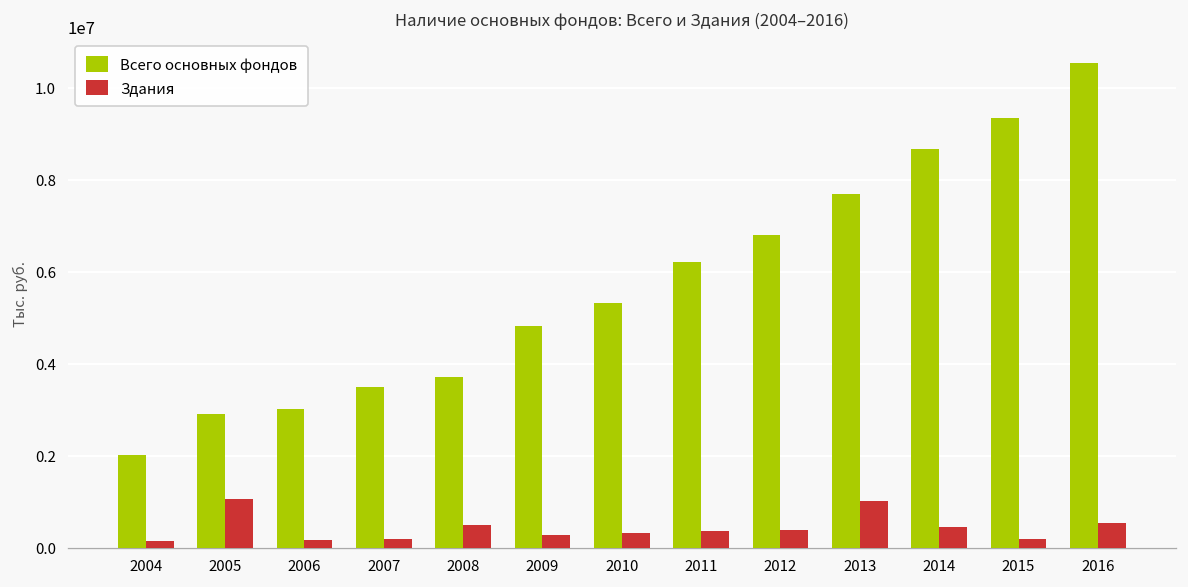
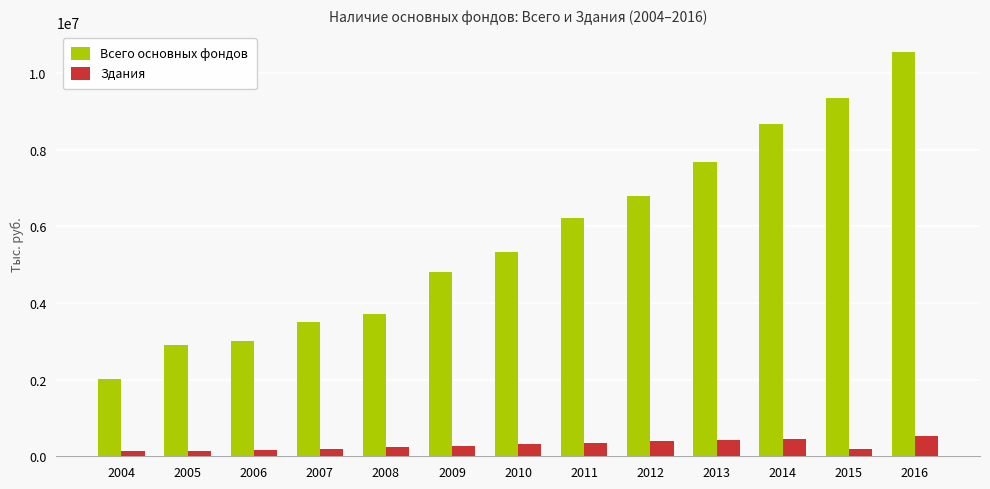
  {
    "Всего основных фондов": {
      "2004": 2000000,
      "2005": 2900000,
      "2006": 3000000,
      "2007": 3500000,
      "2008": 3700000,
      "2009": 4800000,
      "2010": 5300000,
      "2011": 6200000,
      "2012": 6800000,
      "2013": 7700000,
      "2014": 8700000,
      "2015": 9300000,
      "2016": 10600000
    },
    "Здания": {
      "2004": 100000,
-     "2005": 1100000,
+     "2005": 100000,
      "2006": 200000,
      "2007": 200000,
-     "2008": 500000,
+     "2008": 200000,
      "2009": 300000,
      "2010": 300000,
      "2011": 400000,
      "2012": 400000,
-     "2013": 1000000,
+     "2013": 400000,
      "2014": 500000,
      "2015": 200000,
      "2016": 500000
    }
  }
